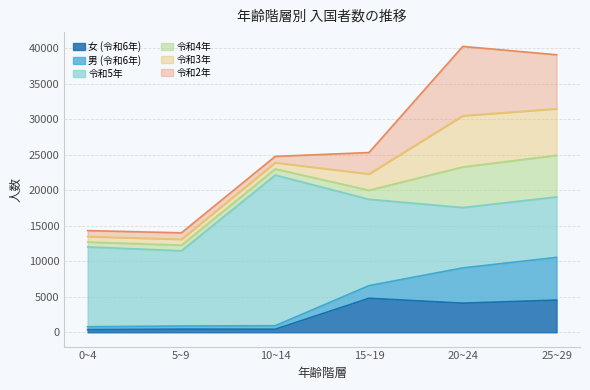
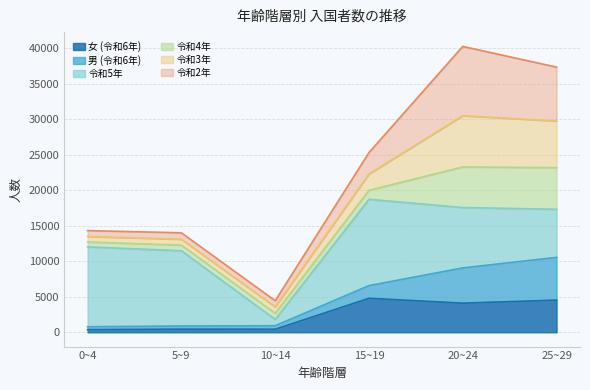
  {
    "女 (令和6年)": {
      "0~4": 0,
      "5~9": 0,
      "10~14": 0,
      "15~19": 5000,
      "20~24": 4000,
      "25~29": 5000
    },
    "男 (令和6年)": {
      "0~4": 0,
      "5~9": 0,
      "10~14": 0,
      "15~19": 2000,
      "20~24": 5000,
      "25~29": 6000
    },
    "令和5年": {
      "0~4": 11000,
      "5~9": 11000,
-     "10~14": 21000,
+     "10~14": 1000,
      "15~19": 12000,
      "20~24": 9000,
-     "25~29": 9000
+     "25~29": 7000
    }
  }
